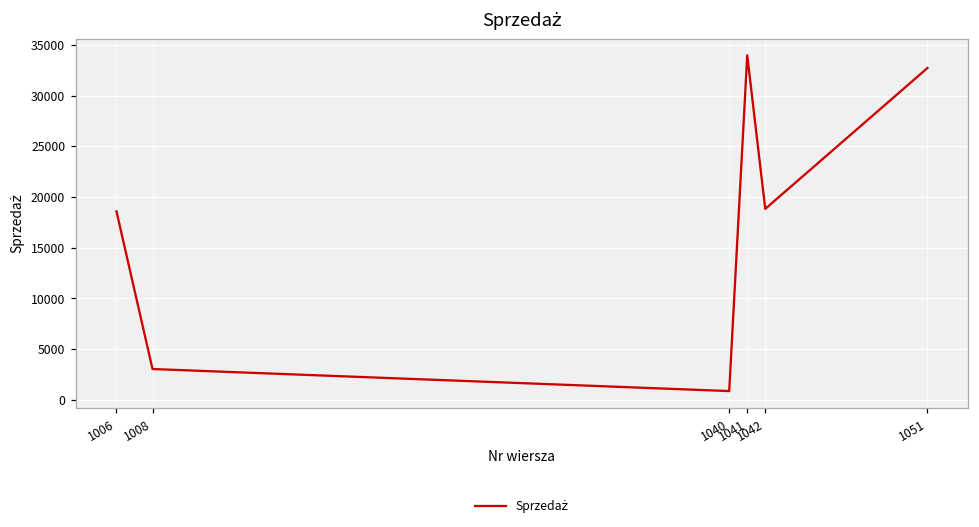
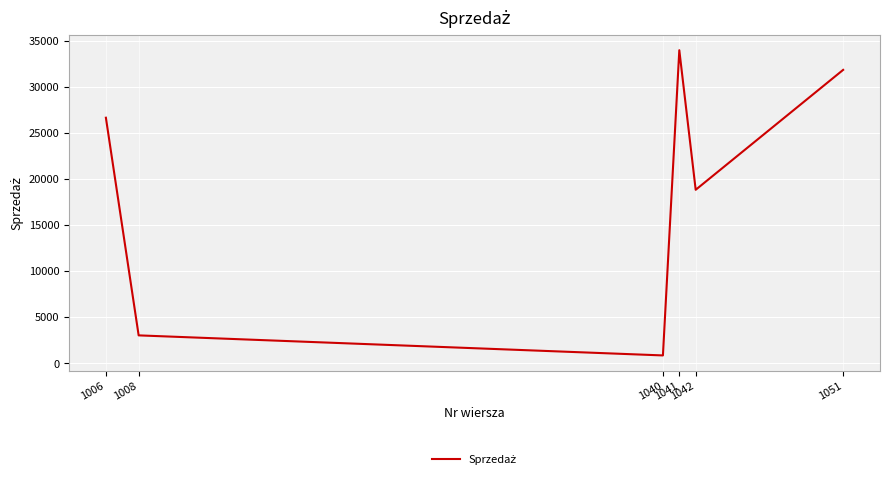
  {
-   "1006": 19000,
+   "1006": 27000,
    "1008": 3000,
    "1040": 1000,
    "1041": 34000,
    "1042": 19000,
-   "1051": 33000
+   "1051": 32000
  }
